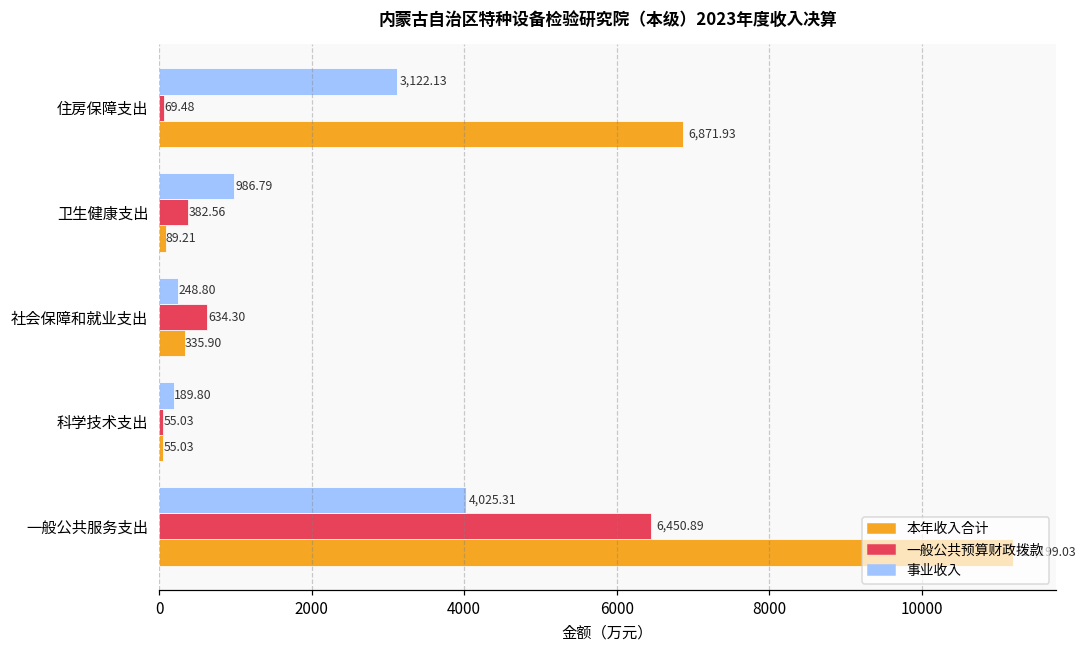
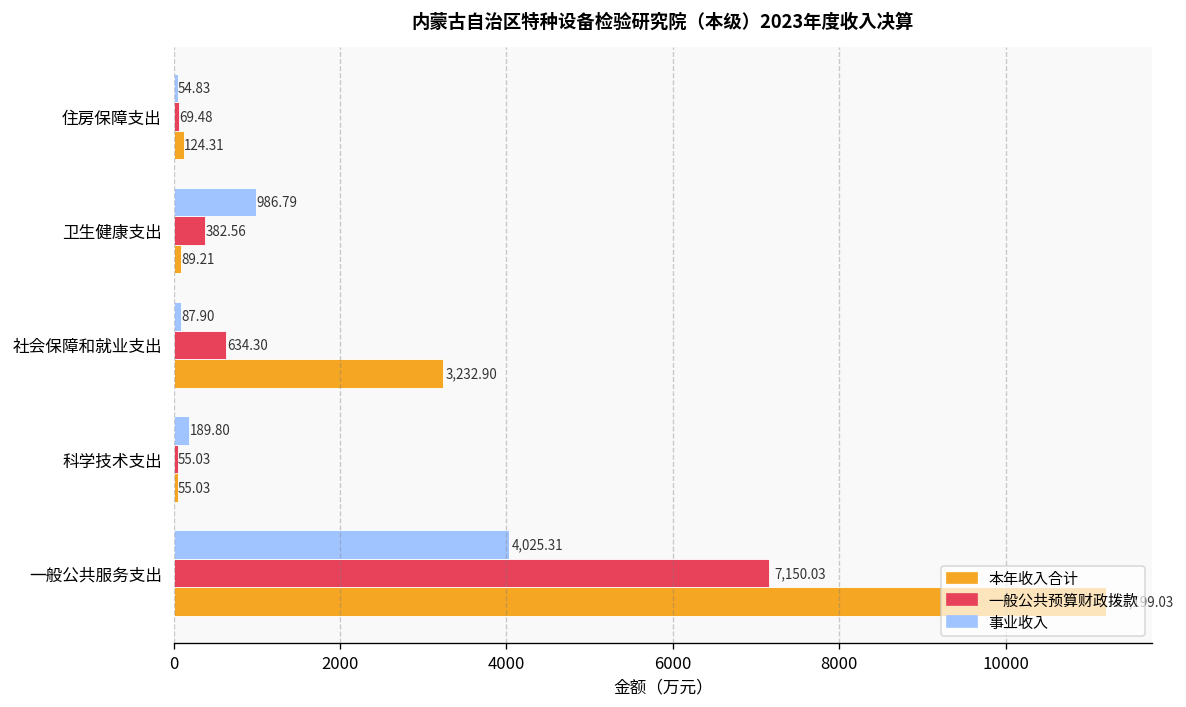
  {
    "本年收入合计": {
-     "住房保障支出": "6,871.93",
+     "住房保障支出": "124.31",
      "卫生健康支出": "89.21",
-     "社会保障和就业支出": "335.90",
+     "社会保障和就业支出": "3,232.90",
      "科学技术支出": "55.03"
    },
    "一般公共预算财政拨款": {
      "住房保障支出": "69.48",
      "卫生健康支出": "382.56",
      "社会保障和就业支出": "634.30",
      "科学技术支出": "55.03",
-     "一般公共服务支出": "6,450.89"
+     "一般公共服务支出": "7,150.03"
    },
    "事业收入": {
-     "住房保障支出": "3,122.13",
+     "住房保障支出": "54.83",
      "卫生健康支出": "986.79",
-     "社会保障和就业支出": "248.80",
+     "社会保障和就业支出": "87.90",
      "科学技术支出": "189.80",
      "一般公共服务支出": "4,025.31"
    }
  }
